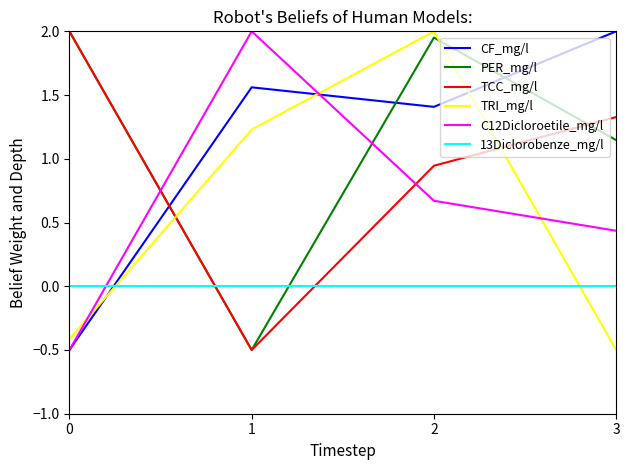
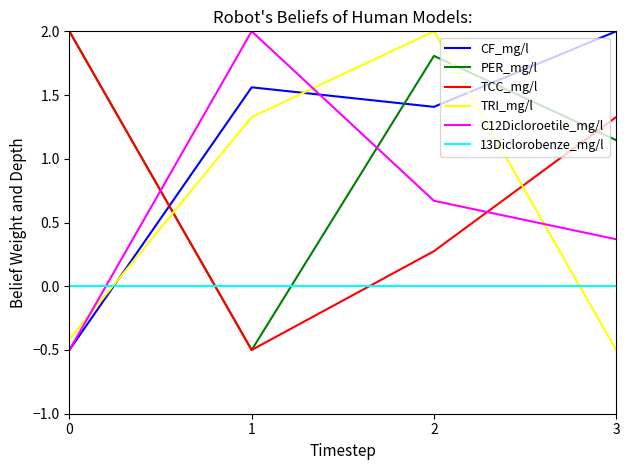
  {
    "CF_mg/l": {
      "1": 1.56,
      "2": 1.41,
      "3": 2.00
    },
    "PER_mg/l": {
-     "2": 1.95,
+     "2": 1.81,
      "3": 1.15
    },
    "TCC_mg/l": {
-     "2": 0.95,
+     "2": 0.28,
      "3": 1.33
    },
    "TRI_mg/l": {
      "0": -0.41,
-     "1": 1.23,
+     "1": 1.33,
      "2": 2.00,
      "3": -0.50
    },
    "C12Dicloroetile_mg/l": {
      "1": 2.00,
      "2": 0.67,
-     "3": 0.44
+     "3": 0.37
    },
    "13Diclorobenze_mg/l": {
      "0": 0.00,
      "1": 0.00,
      "2": 0.00,
      "3": 0.00
    }
  }
